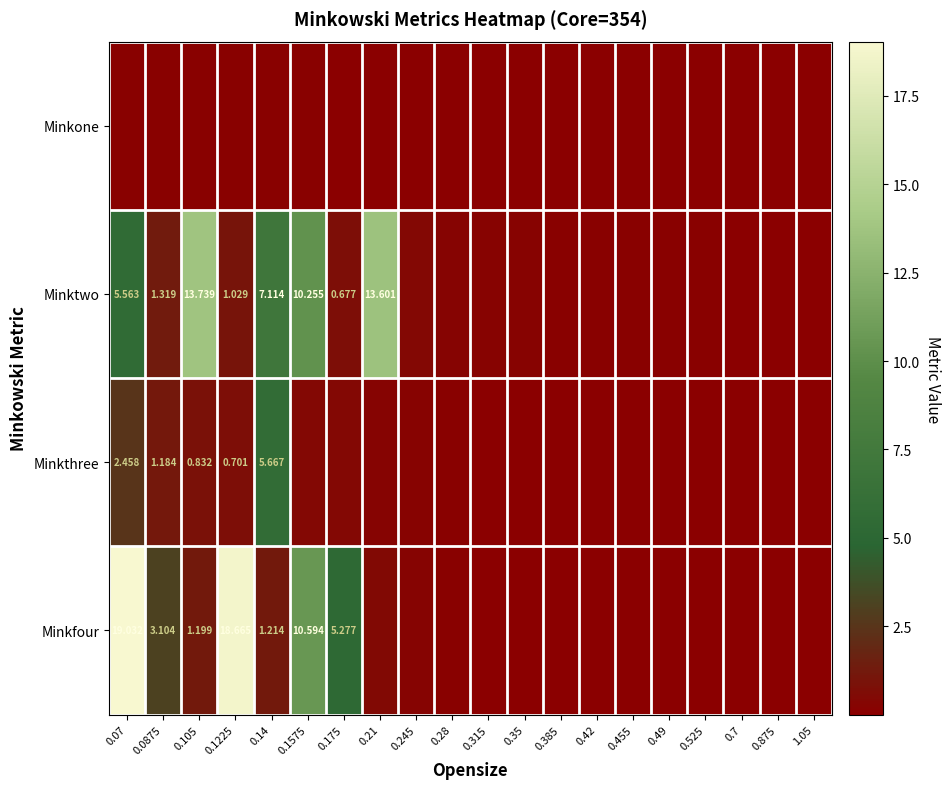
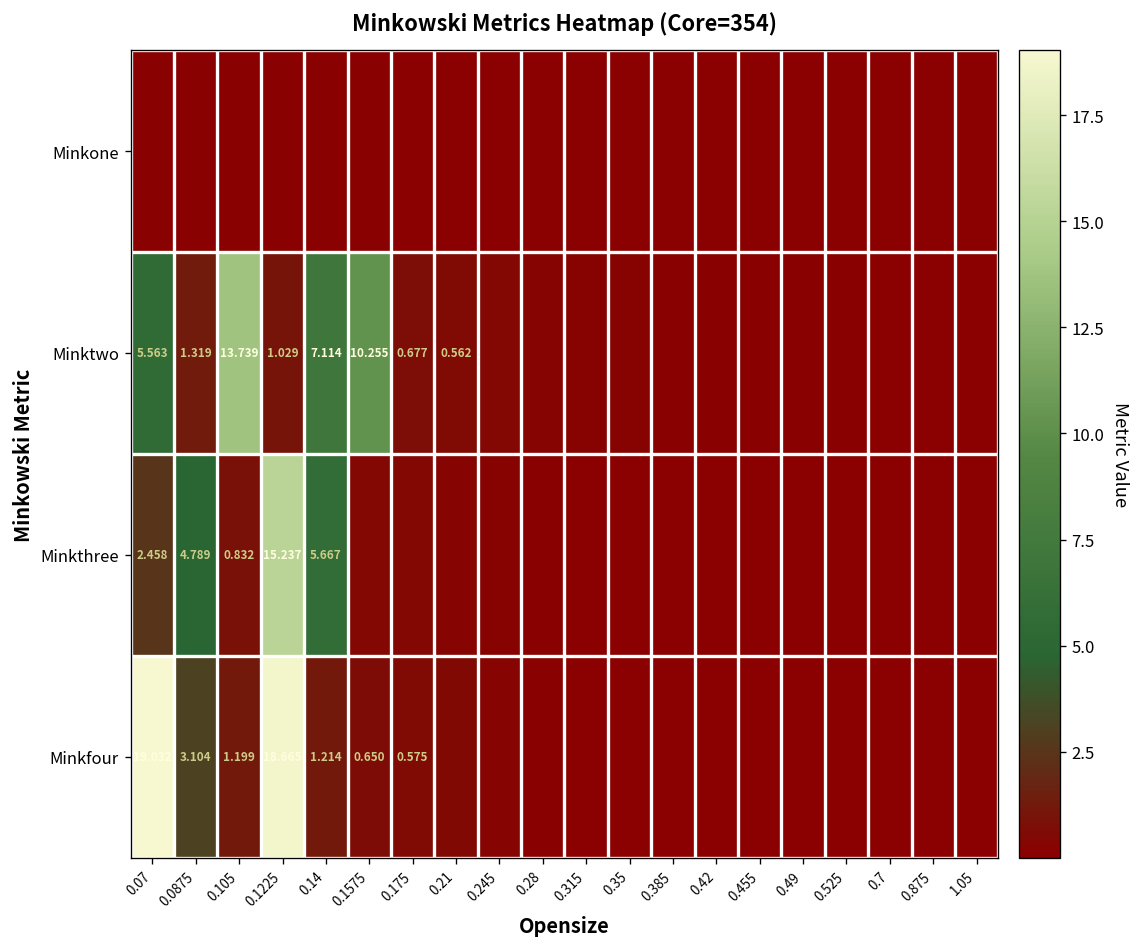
  {
    "Minktwo": {
      "0.07": 5.563,
      "0.0875": 1.319,
      "0.105": 13.739,
      "0.1225": 1.029,
      "0.14": 7.114,
      "0.1575": 10.255,
      "0.175": 0.677,
-     "0.21": 13.601
+     "0.21": 0.562
    },
    "Minkthree": {
      "0.07": 2.458,
-     "0.0875": 1.184,
+     "0.0875": 4.789,
      "0.105": 0.832,
-     "0.1225": 0.701,
+     "0.1225": 15.237,
      "0.14": 5.667
    },
    "Minkfour": {
      "0.0875": 3.104,
      "0.105": 1.199,
      "0.14": 1.214,
-     "0.1575": 10.594,
-     "0.175": 5.277
+     "0.1575": 0.650,
+     "0.175": 0.575
    }
  }
